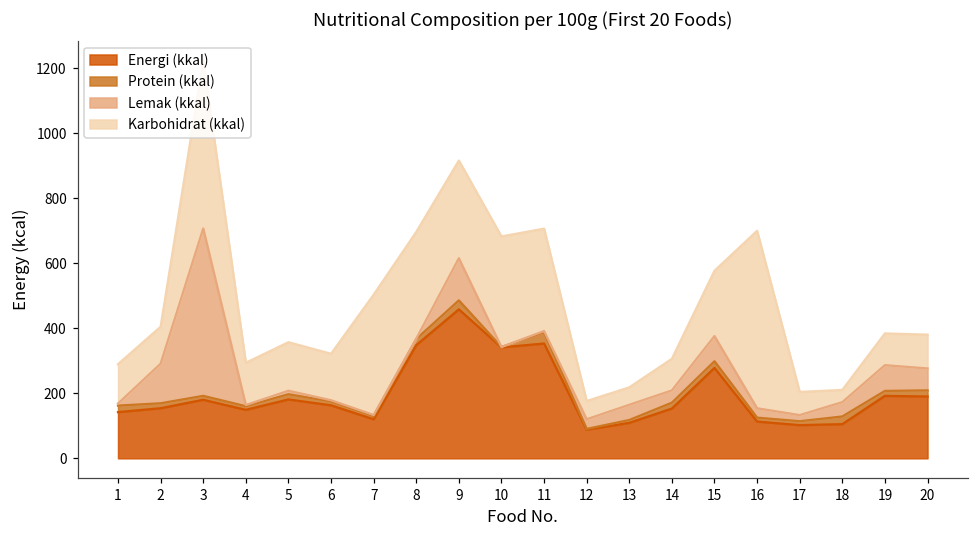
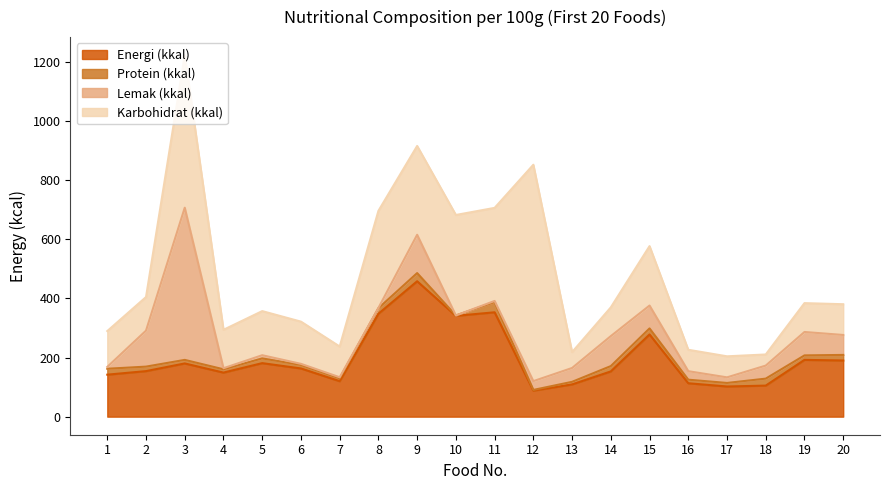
  {
    "Lemak (kkal)": {
      "2": 120,
      "3": 510,
      "5": 10,
      "9": 130,
      "12": 30,
      "13": 50,
-     "14": 40,
+     "14": 100,
      "15": 80,
      "16": 30,
      "17": 20,
      "18": 40,
      "19": 80,
      "20": 70
    },
    "Karbohidrat (kkal)": {
      "1": 120,
      "2": 110,
      "4": 130,
      "5": 150,
      "6": 140,
-     "7": 370,
+     "7": 100,
      "8": 330,
      "9": 300,
      "10": 340,
      "11": 310,
-     "12": 60,
+     "12": 730,
      "13": 50,
      "14": 100,
      "15": 200,
-     "16": 550,
+     "16": 70,
      "17": 70,
      "18": 40,
      "19": 100,
      "20": 100
    }
  }
